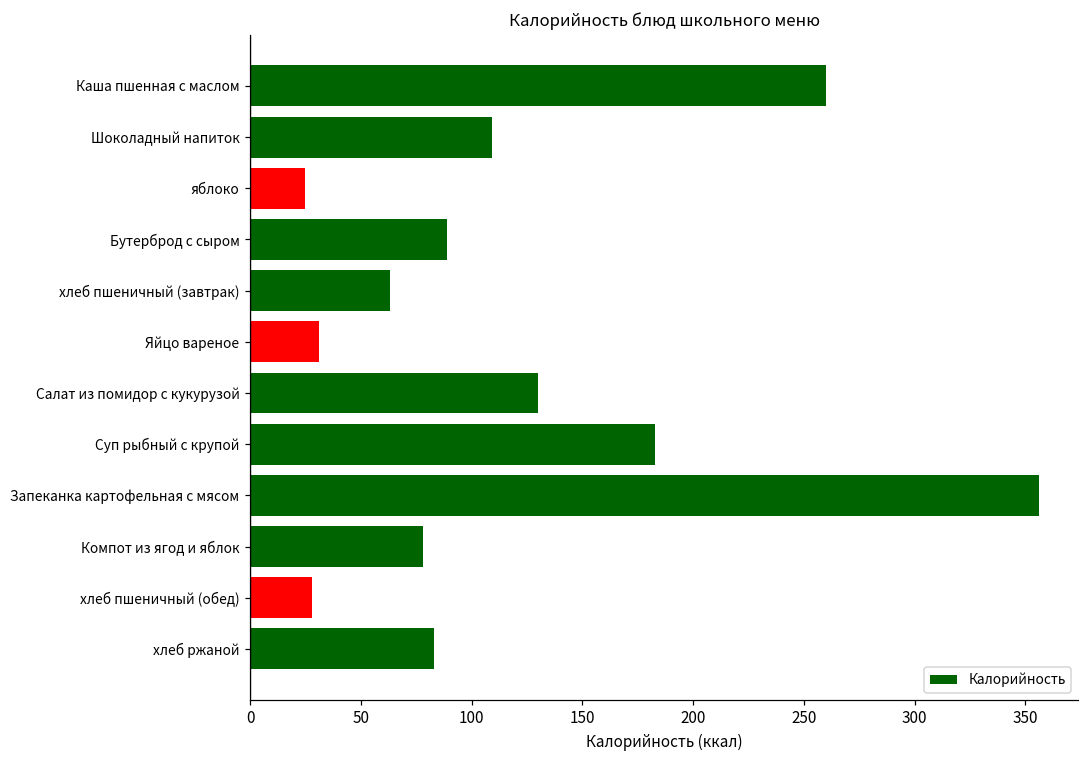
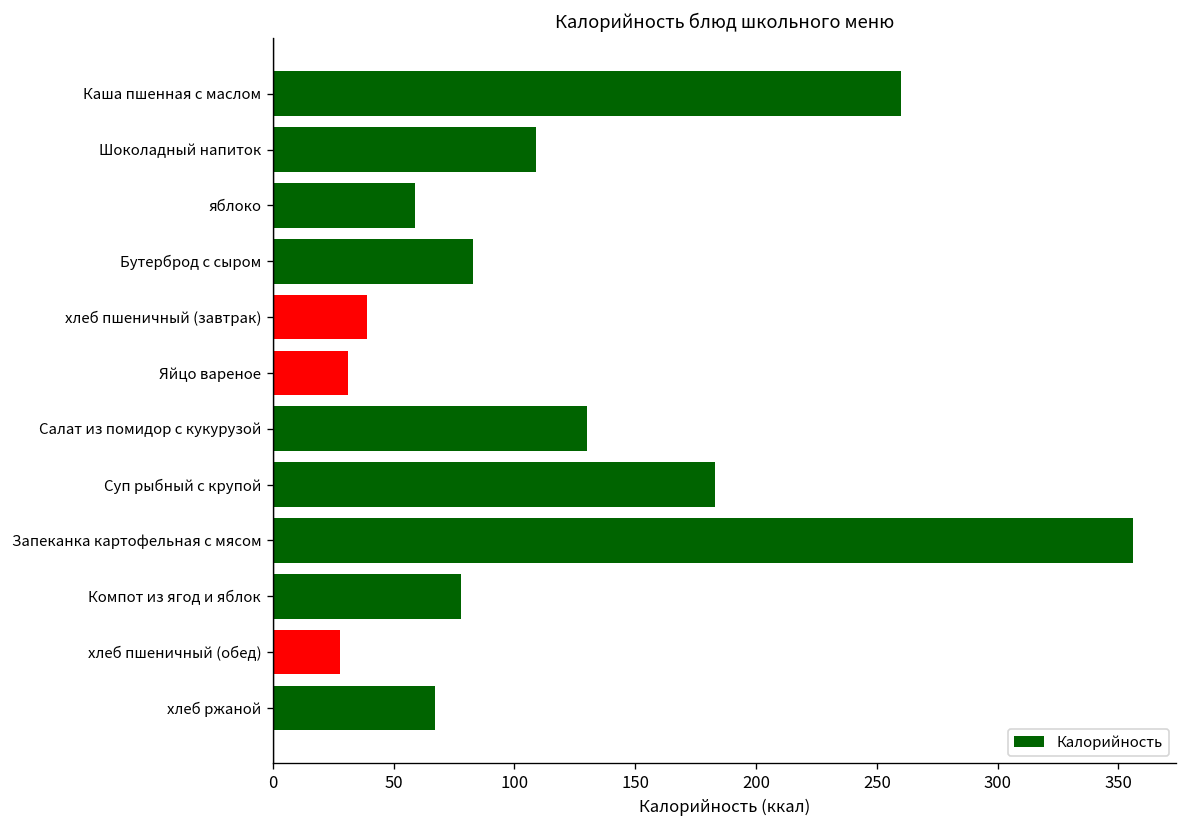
  {
    "Каша пшенная с маслом": 260,
    "Шоколадный напиток": 109,
-   "яблоко": 25,
-   "Бутерброд с сыром": 89,
-   "хлеб пшеничный (завтрак)": 63,
+   "яблоко": 59,
+   "Бутерброд с сыром": 83,
+   "хлеб пшеничный (завтрак)": 39,
    "Яйцо вареное": 31,
    "Салат из помидор с кукурузой": 130,
    "Суп рыбный с крупой": 183,
    "Запеканка картофельная с мясом": 356,
    "Компот из ягод и яблок": 78,
    "хлеб пшеничный (обед)": 28,
-   "хлеб ржаной": 83
+   "хлеб ржаной": 67
  }
